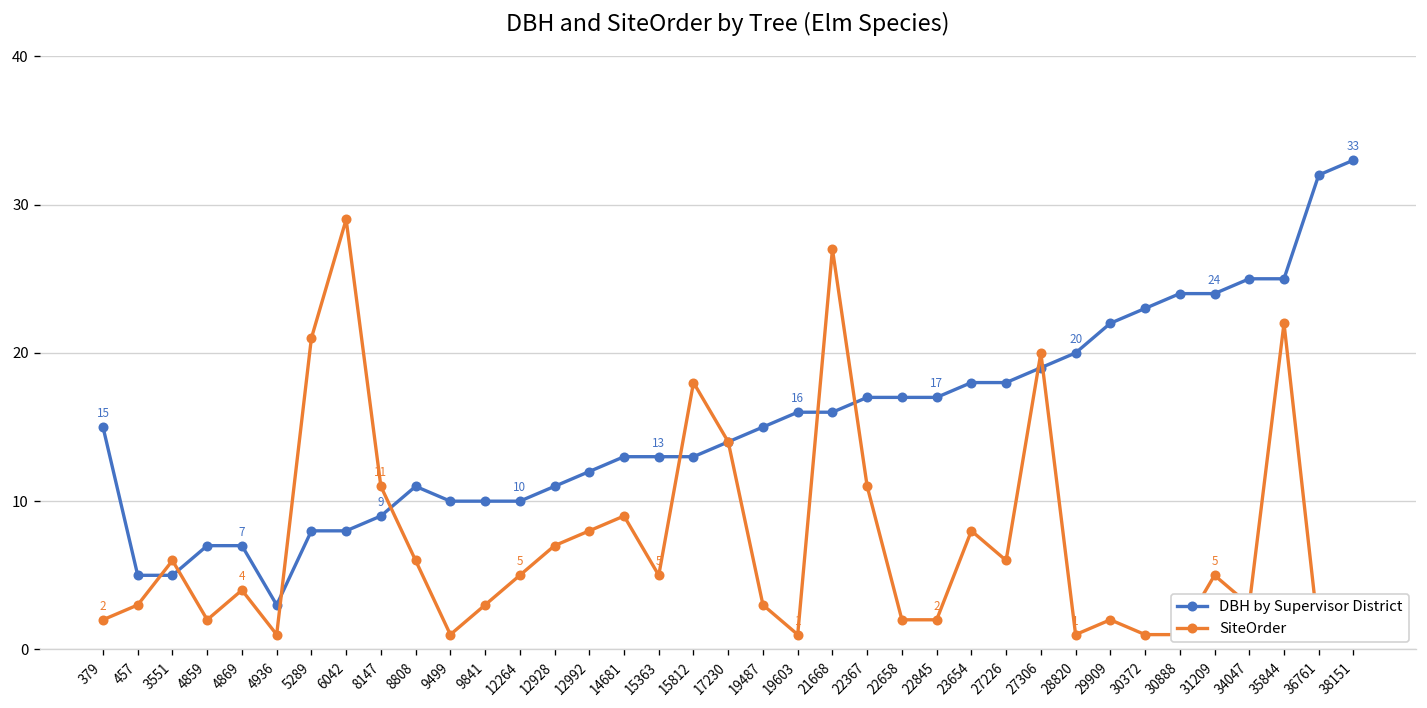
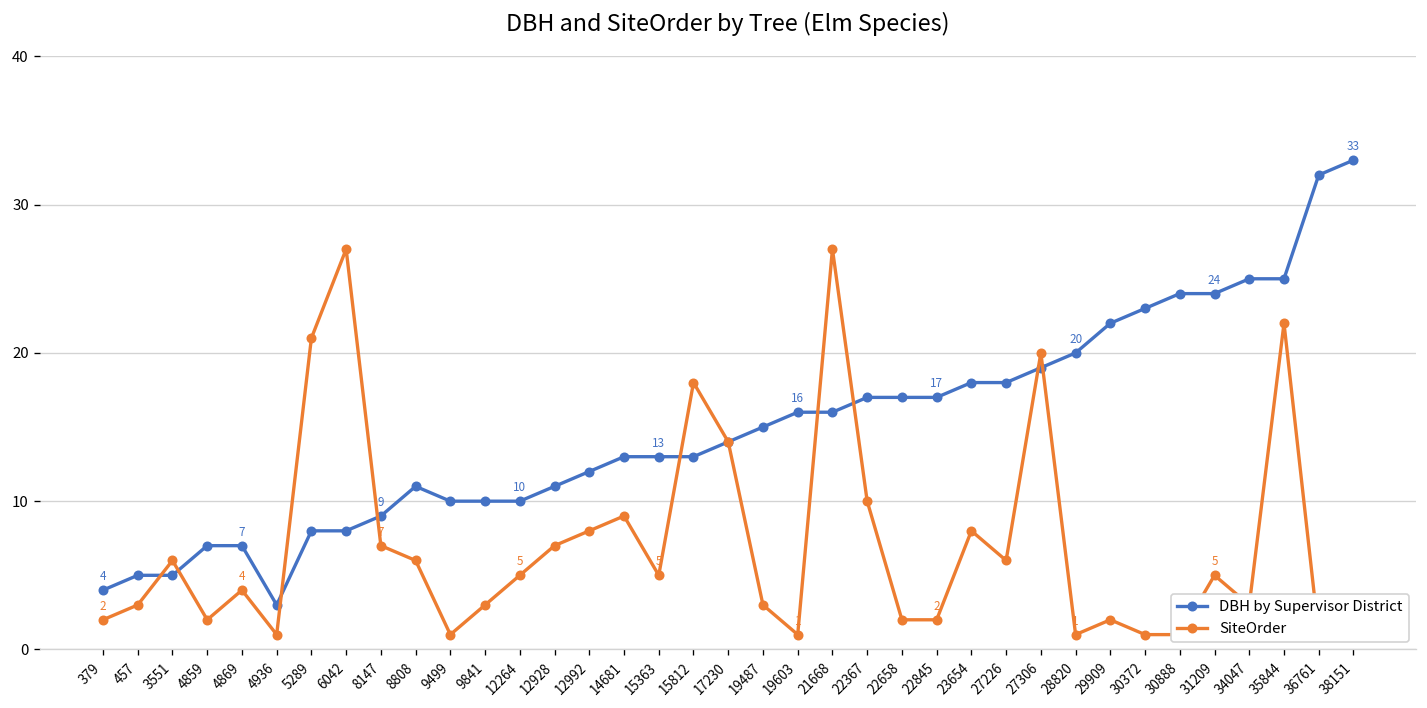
  {
    "DBH by Supervisor District": {
-     "379": 15,
+     "379": 4,
      "4869": 7,
      "8147": 9,
      "12264": 10,
      "15363": 13,
      "19603": 16,
      "22845": 17,
      "28820": 20,
      "31209": 24,
      "38151": 33
    },
    "SiteOrder": {
      "379": 2,
      "4869": 4,
-     "6042": 29,
-     "8147": 11,
+     "6042": 27,
+     "8147": 7,
      "12264": 5,
      "15363": 5,
      "19603": 1,
-     "22367": 11,
+     "22367": 10,
      "22845": 2,
      "28820": 1,
      "31209": 5
    }
  }
